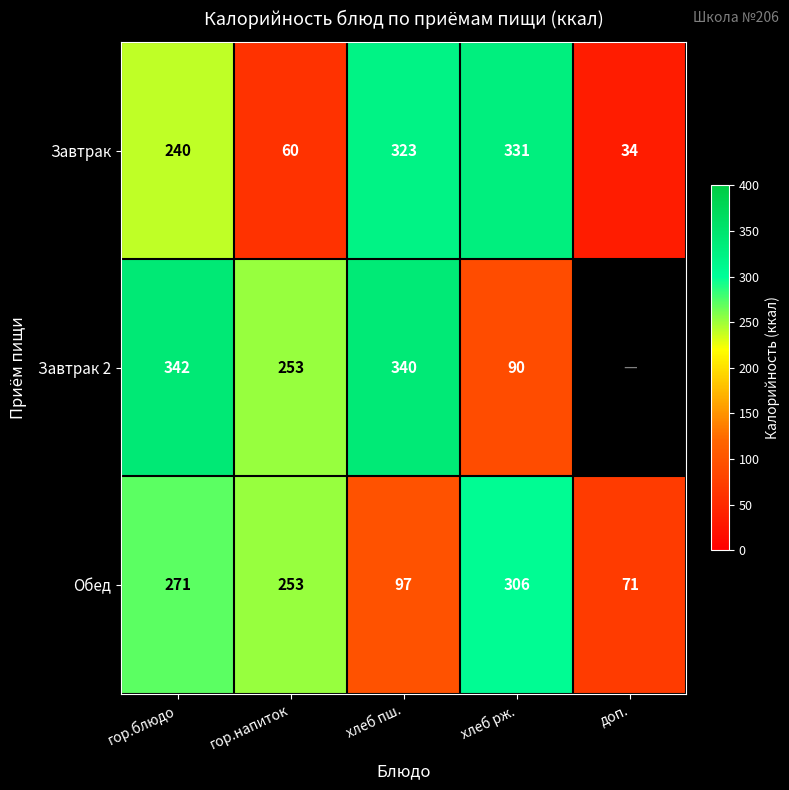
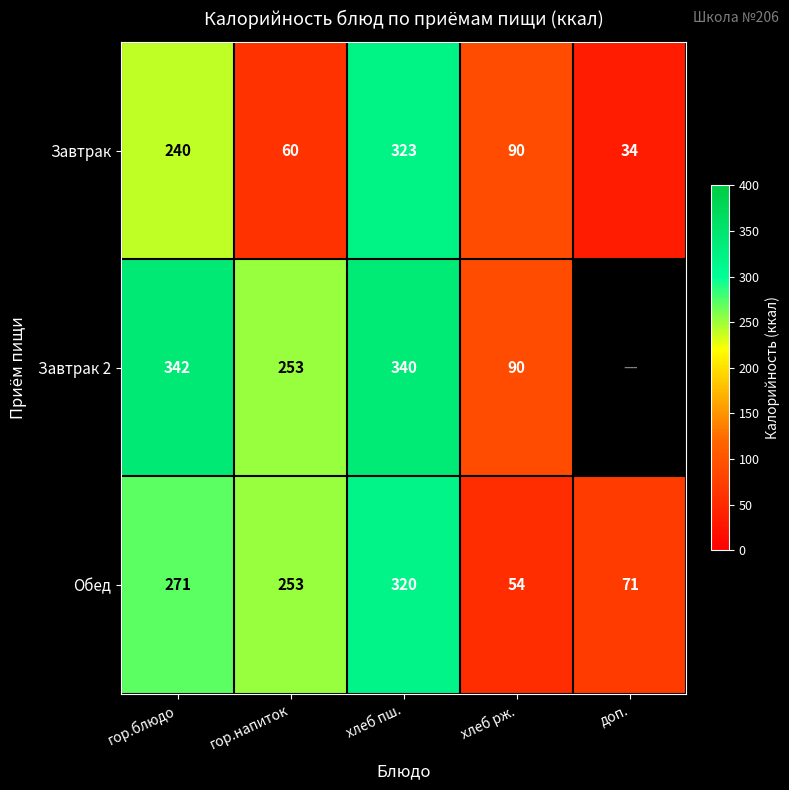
  {
    "Завтрак": {
      "гор.блюдо": 240,
      "гор.напиток": 60,
      "хлеб пш.": 323,
-     "хлеб рж.": 331,
+     "хлеб рж.": 90,
      "доп.": 34
    },
    "Завтрак 2": {
      "гор.блюдо": 342,
      "гор.напиток": 253,
      "хлеб пш.": 340,
      "хлеб рж.": 90
    },
    "Обед": {
      "гор.блюдо": 271,
      "гор.напиток": 253,
-     "хлеб пш.": 97,
-     "хлеб рж.": 306,
+     "хлеб пш.": 320,
+     "хлеб рж.": 54,
      "доп.": 71
    }
  }
